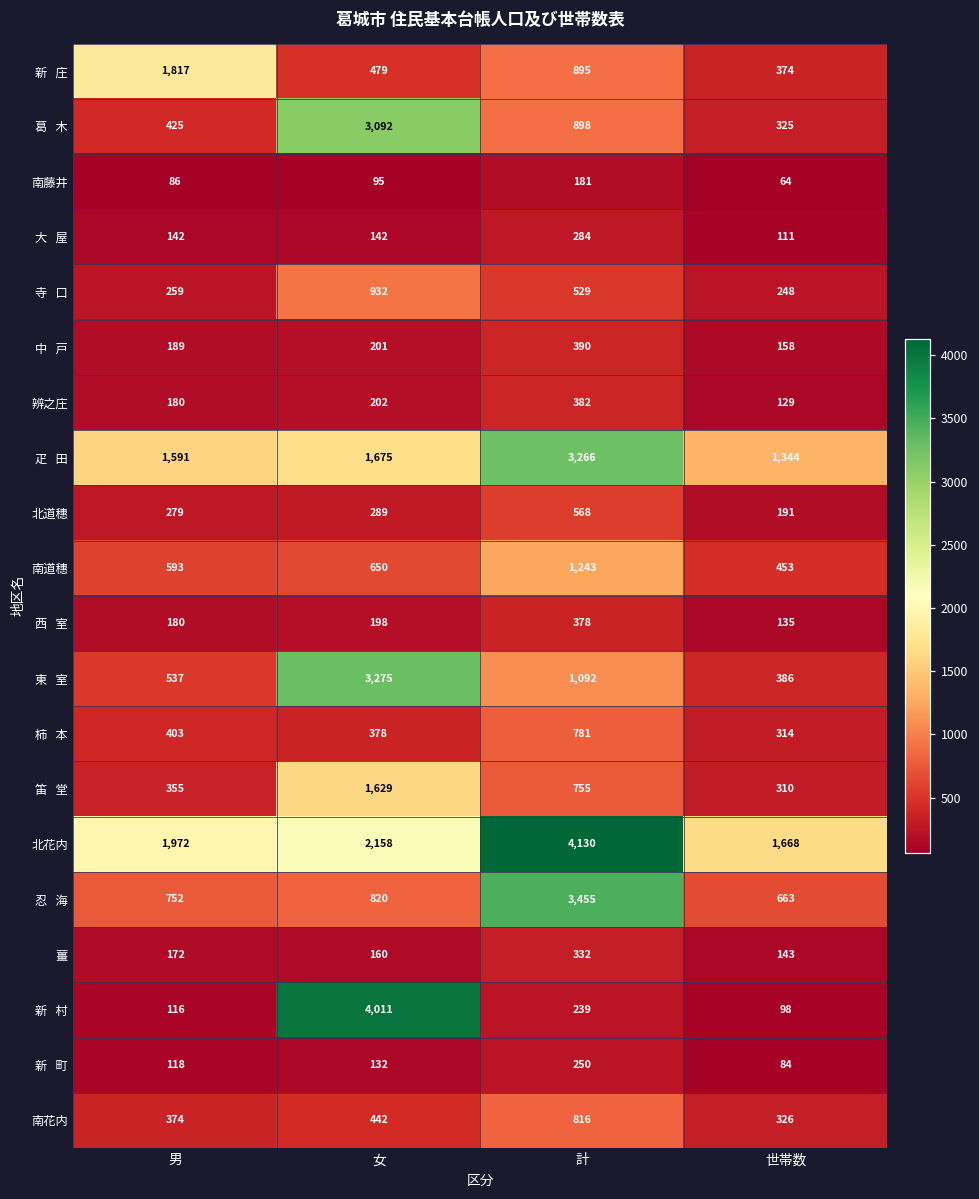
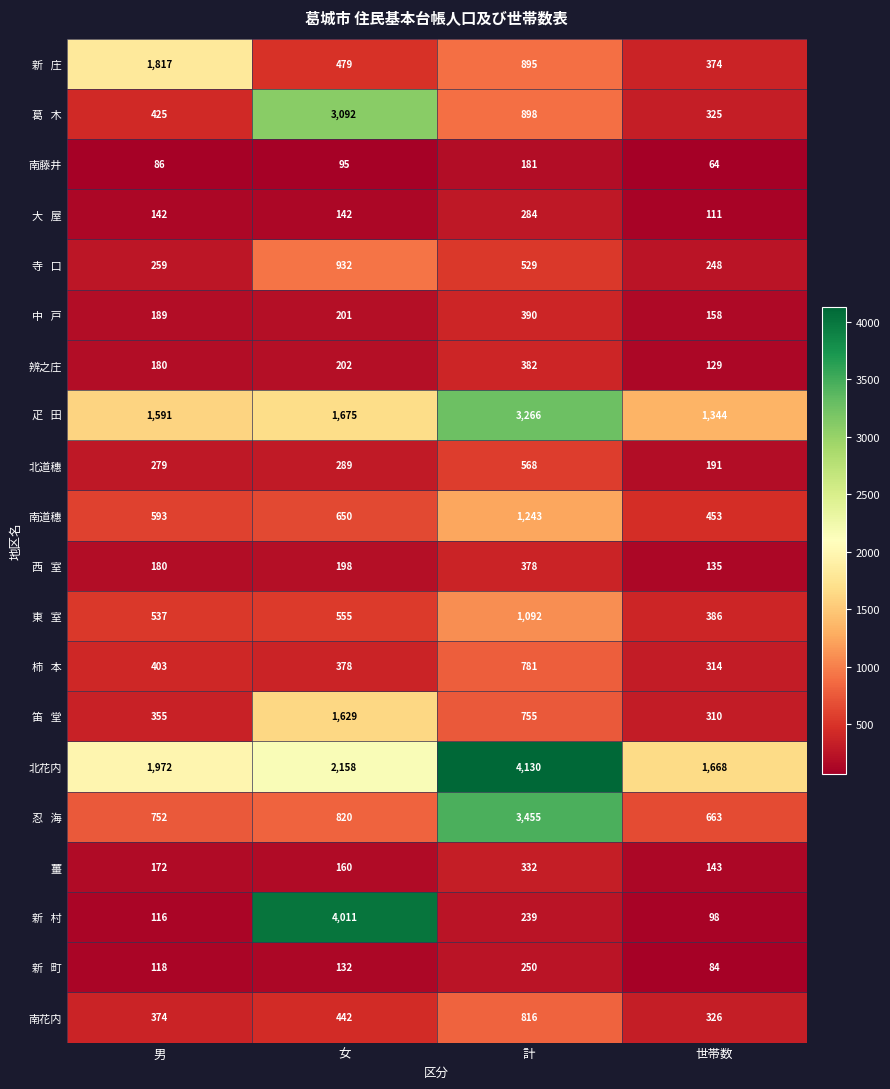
  {
    "新 庄": {
      "男": "1,817",
      "女": "479",
      "計": "895",
      "世帯数": "374"
    },
    "葛 木": {
      "男": "425",
      "女": "3,092",
      "計": "898",
      "世帯数": "325"
    },
    "南藤井": {
      "男": "86",
      "女": "95",
      "計": "181",
      "世帯数": "64"
    },
    "大 屋": {
      "男": "142",
      "女": "142",
      "計": "284",
      "世帯数": "111"
    },
    "寺 口": {
      "男": "259",
      "女": "932",
      "計": "529",
      "世帯数": "248"
    },
    "中 戸": {
      "男": "189",
      "女": "201",
      "計": "390",
      "世帯数": "158"
    },
    "辨之庄": {
      "男": "180",
      "女": "202",
      "計": "382",
      "世帯数": "129"
    },
    "疋 田": {
      "男": "1,591",
      "女": "1,675",
      "計": "3,266",
      "世帯数": "1,344"
    },
    "北道穗": {
      "男": "279",
      "女": "289",
      "計": "568",
      "世帯数": "191"
    },
    "南道穗": {
      "男": "593",
      "女": "650",
      "計": "1,243",
      "世帯数": "453"
    },
    "西 室": {
      "男": "180",
      "女": "198",
      "計": "378",
      "世帯数": "135"
    },
    "東 室": {
      "男": "537",
-     "女": "3,275",
+     "女": "555",
      "計": "1,092",
      "世帯数": "386"
    },
    "柿 本": {
      "男": "403",
      "女": "378",
      "計": "781",
      "世帯数": "314"
    },
    "笛 堂": {
      "男": "355",
      "女": "1,629",
      "計": "755",
      "世帯数": "310"
    },
    "北花内": {
      "男": "1,972",
      "女": "2,158",
      "計": "4,130",
      "世帯数": "1,668"
    },
    "忍 海": {
      "男": "752",
      "女": "820",
      "計": "3,455",
      "世帯数": "663"
    },
    "薑": {
      "男": "172",
      "女": "160",
      "計": "332",
      "世帯数": "143"
    },
    "新 村": {
      "男": "116",
      "女": "4,011",
      "計": "239",
      "世帯数": "98"
    },
    "新 町": {
      "男": "118",
      "女": "132",
      "計": "250",
      "世帯数": "84"
    },
    "南花内": {
      "男": "374",
      "女": "442",
      "計": "816",
      "世帯数": "326"
    }
  }
